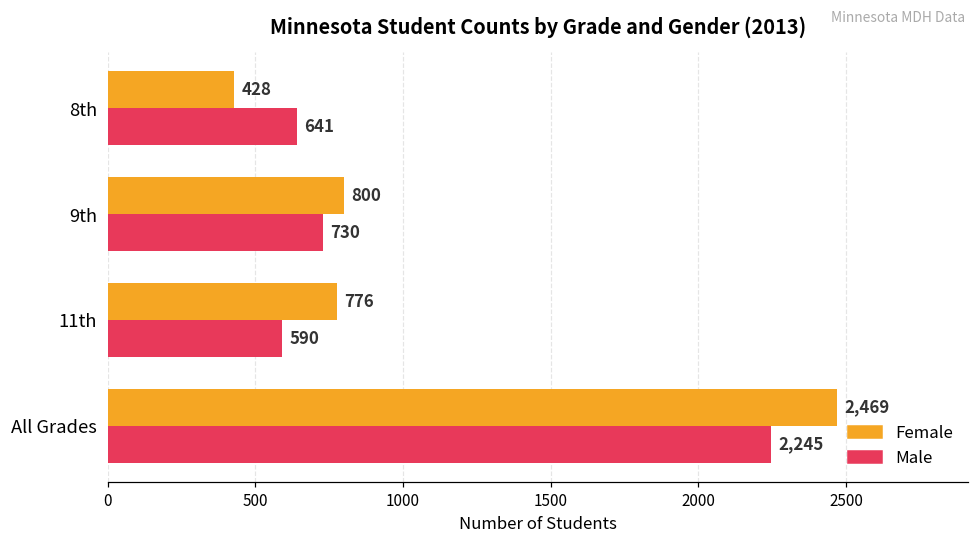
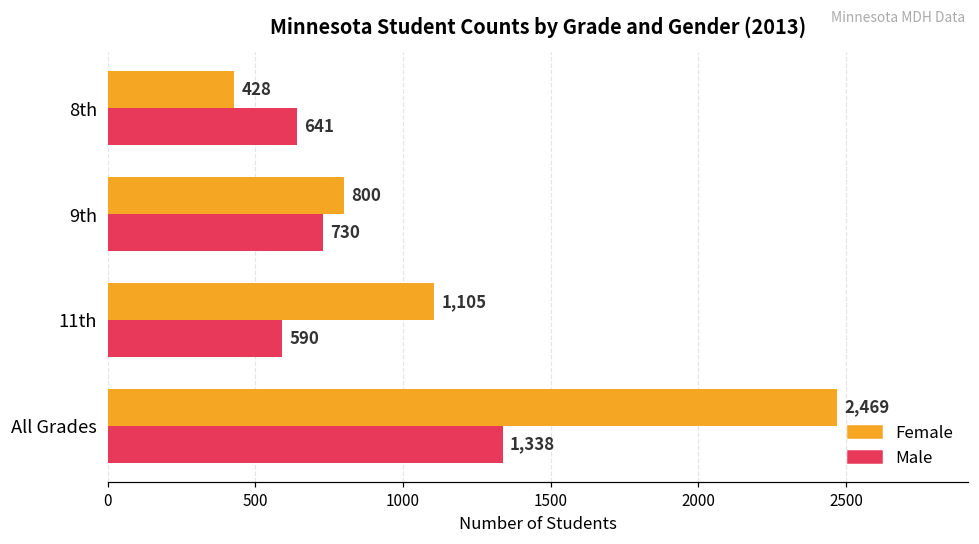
  {
    "Female": {
      "8th": "428",
      "9th": "800",
-     "11th": "776",
+     "11th": "1,105",
      "All Grades": "2,469"
    },
    "Male": {
      "8th": "641",
      "9th": "730",
      "11th": "590",
-     "All Grades": "2,245"
+     "All Grades": "1,338"
    }
  }
